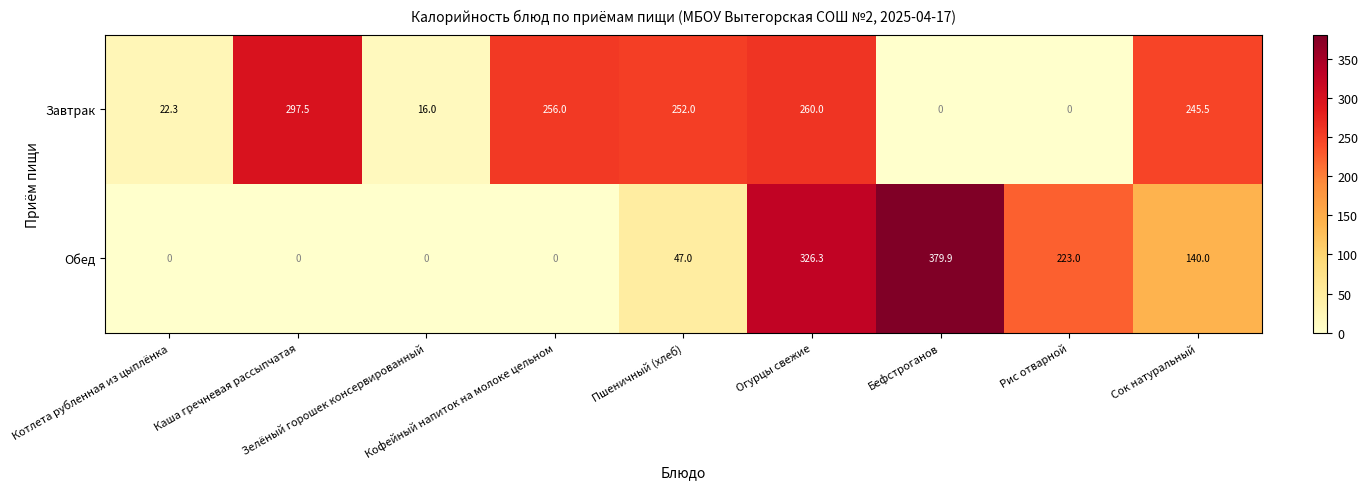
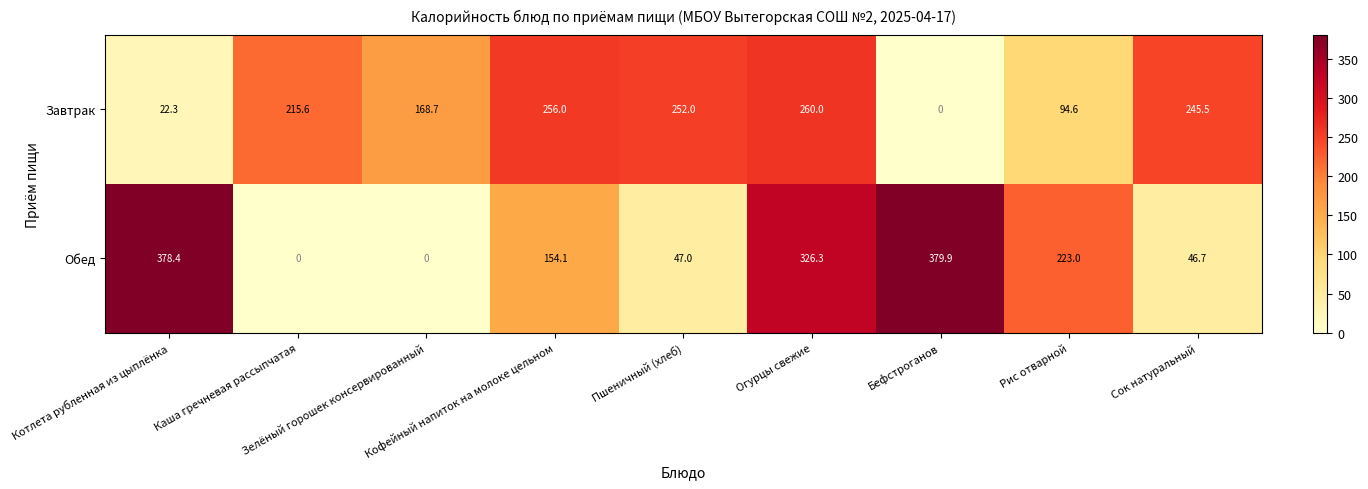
  {
    "Завтрак": {
      "Котлета рубленная из цыплёнка": 22.3,
-     "Каша гречневая рассыпчатая": 297.5,
-     "Зелёный горошек консервированный": 16.0,
+     "Каша гречневая рассыпчатая": 215.6,
+     "Зелёный горошек консервированный": 168.7,
      "Кофейный напиток на молоке цельном": 256.0,
      "Пшеничный (хлеб)": 252.0,
      "Огурцы свежие": 260.0,
      "Бефстроганов": 0,
-     "Рис отварной": 0,
+     "Рис отварной": 94.6,
      "Сок натуральный": 245.5
    },
    "Обед": {
-     "Котлета рубленная из цыплёнка": 0,
+     "Котлета рубленная из цыплёнка": 378.4,
      "Каша гречневая рассыпчатая": 0,
      "Зелёный горошек консервированный": 0,
-     "Кофейный напиток на молоке цельном": 0,
+     "Кофейный напиток на молоке цельном": 154.1,
      "Пшеничный (хлеб)": 47.0,
      "Огурцы свежие": 326.3,
      "Бефстроганов": 379.9,
      "Рис отварной": 223.0,
-     "Сок натуральный": 140.0
+     "Сок натуральный": 46.7
    }
  }
